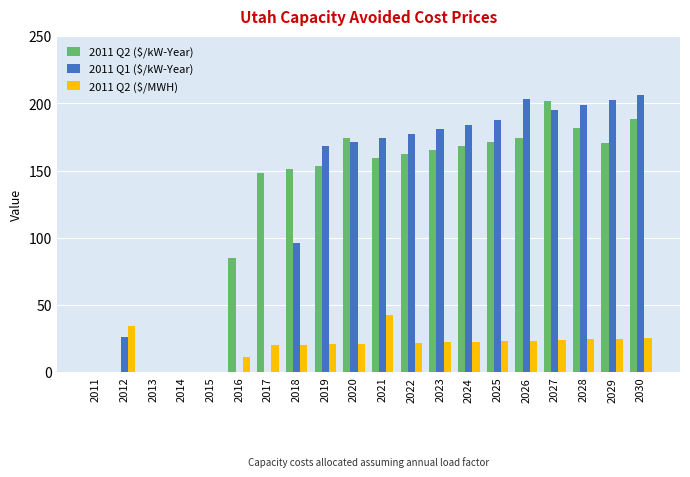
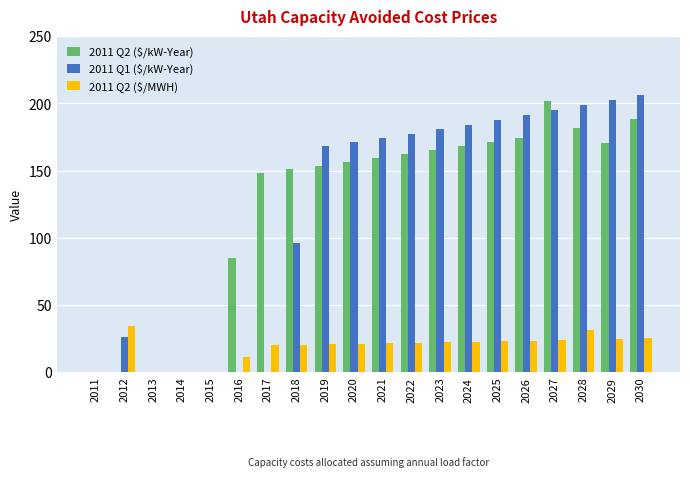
  {
    "2011 Q2 ($/kW-Year)": {
      "2011": 0,
      "2012": 0,
      "2013": 0,
      "2014": 0,
      "2015": 0,
      "2016": 85,
      "2017": 148,
      "2018": 151,
      "2019": 154,
-     "2020": 175,
+     "2020": 156,
      "2021": 159,
      "2022": 162,
      "2023": 165,
      "2024": 168,
      "2025": 171,
      "2026": 174,
      "2027": 202,
      "2028": 181,
      "2029": 170,
      "2030": 188
    },
    "2011 Q1 ($/kW-Year)": {
      "2011": 0,
      "2012": 26,
      "2013": 0,
      "2014": 0,
      "2015": 0,
      "2016": 0,
      "2017": 0,
      "2018": 96,
      "2019": 168,
      "2020": 171,
      "2021": 174,
      "2022": 177,
      "2023": 181,
      "2024": 184,
      "2025": 188,
-     "2026": 203,
+     "2026": 191,
      "2027": 195,
      "2028": 199,
      "2029": 202,
      "2030": 206
    },
    "2011 Q2 ($/MWH)": {
      "2011": 0,
      "2012": 34,
      "2013": 0,
      "2014": 0,
      "2015": 0,
      "2016": 11,
      "2017": 20,
      "2018": 20,
      "2019": 21,
      "2020": 21,
-     "2021": 42,
+     "2021": 21,
      "2022": 22,
      "2023": 22,
      "2024": 23,
      "2025": 23,
      "2026": 23,
      "2027": 24,
-     "2028": 24,
+     "2028": 31,
      "2029": 25,
      "2030": 25
    }
  }
